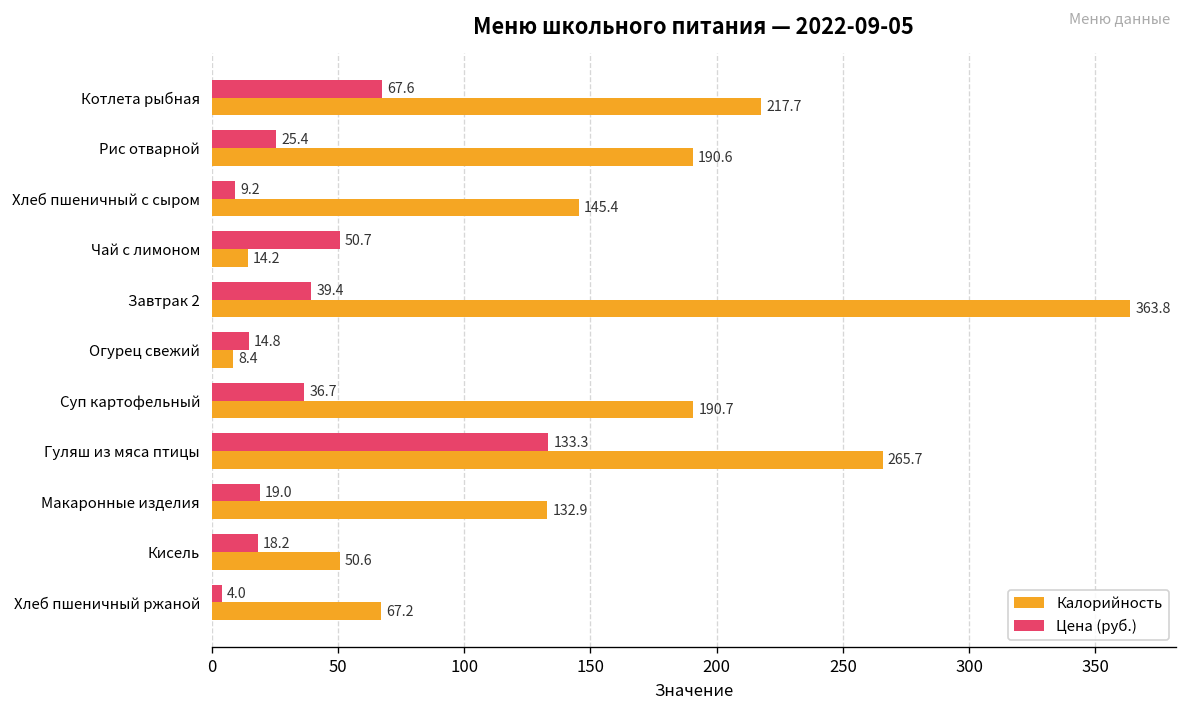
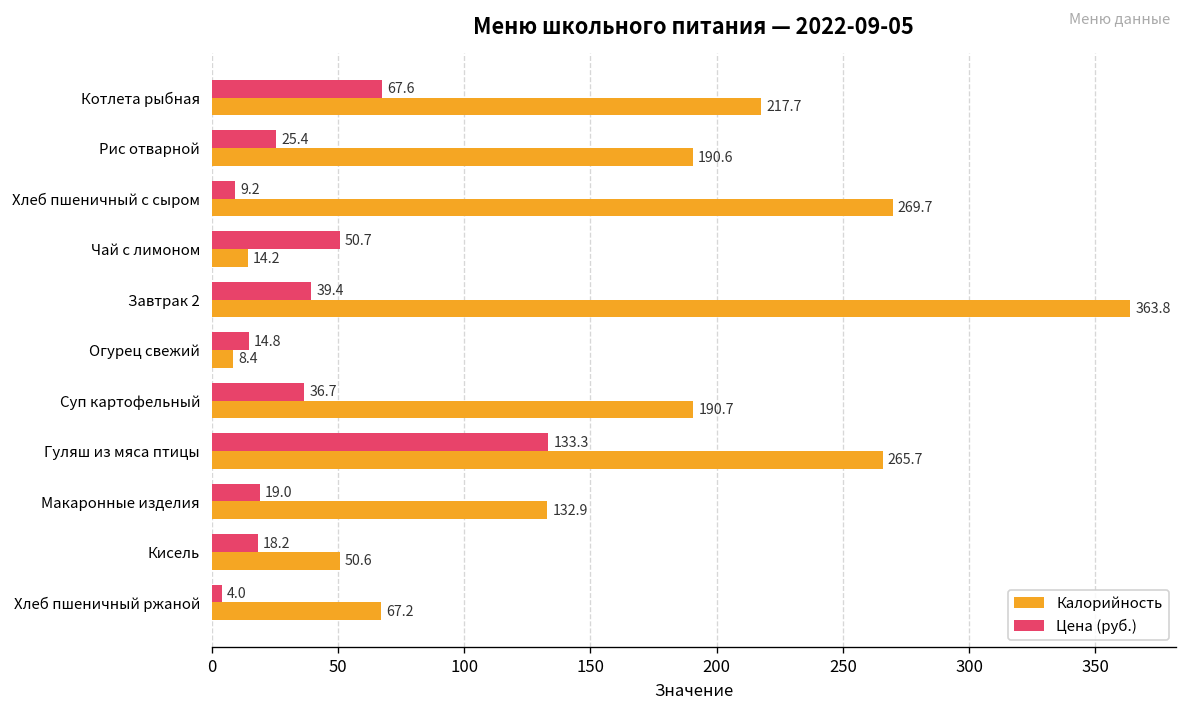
  {
    "Калорийность": {
      "Котлета рыбная": 217.7,
      "Рис отварной": 190.6,
-     "Хлеб пшеничный с сыром": 145.4,
+     "Хлеб пшеничный с сыром": 269.7,
      "Чай с лимоном": 14.2,
      "Завтрак 2": 363.8,
      "Огурец свежий": 8.4,
      "Суп картофельный": 190.7,
      "Гуляш из мяса птицы": 265.7,
      "Макаронные изделия": 132.9,
      "Кисель": 50.6,
      "Хлеб пшеничный ржаной": 67.2
    },
    "Цена (руб.)": {
      "Котлета рыбная": 67.6,
      "Рис отварной": 25.4,
      "Хлеб пшеничный с сыром": 9.2,
      "Чай с лимоном": 50.7,
      "Завтрак 2": 39.4,
      "Огурец свежий": 14.8,
      "Суп картофельный": 36.7,
      "Гуляш из мяса птицы": 133.3,
      "Макаронные изделия": 19.0,
      "Кисель": 18.2,
      "Хлеб пшеничный ржаной": 4.0
    }
  }
